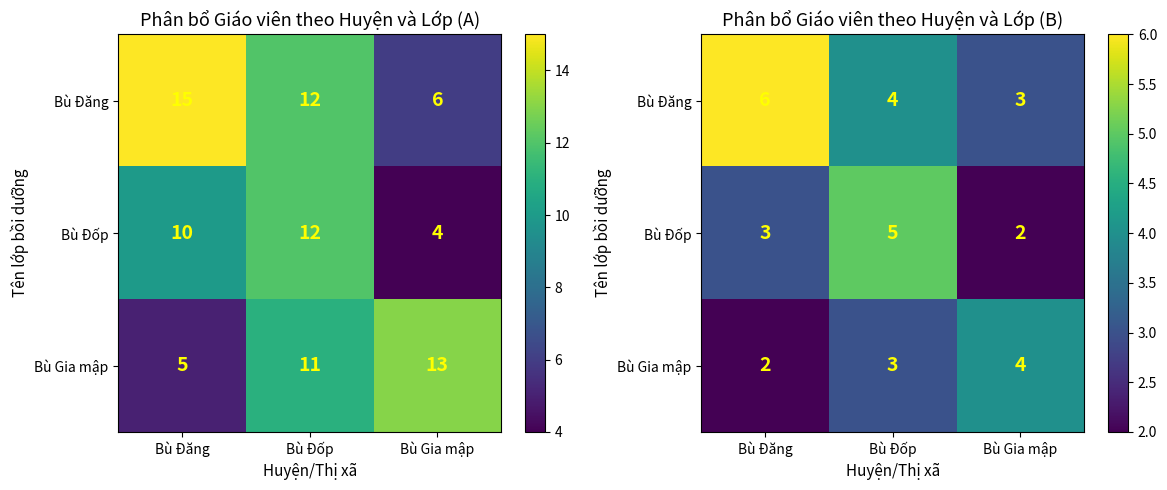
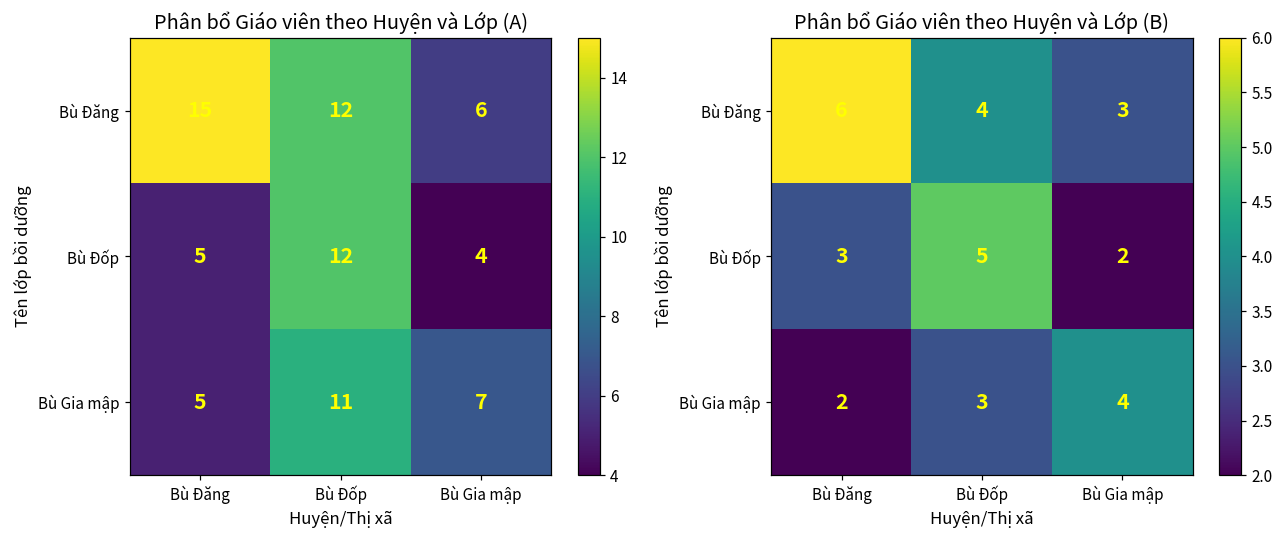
  {
    "Phân bổ Giáo viên theo Huyện và Lớp (A)": {
      "Bù Đăng": {
        "Bù Đốp": 12,
        "Bù Gia mập": 6
      },
      "Bù Đốp": {
-       "Bù Đăng": 10,
+       "Bù Đăng": 5,
        "Bù Đốp": 12,
        "Bù Gia mập": 4
      },
      "Bù Gia mập": {
        "Bù Đăng": 5,
        "Bù Đốp": 11,
-       "Bù Gia mập": 13
+       "Bù Gia mập": 7
      }
    },
    "Phân bổ Giáo viên theo Huyện và Lớp (B)": {
      "Bù Đăng": {
        "Bù Đốp": 4,
        "Bù Gia mập": 3
      },
      "Bù Đốp": {
        "Bù Đăng": 3,
        "Bù Đốp": 5,
        "Bù Gia mập": 2
      },
      "Bù Gia mập": {
        "Bù Đăng": 2,
        "Bù Đốp": 3,
        "Bù Gia mập": 4
      }
    }
  }
